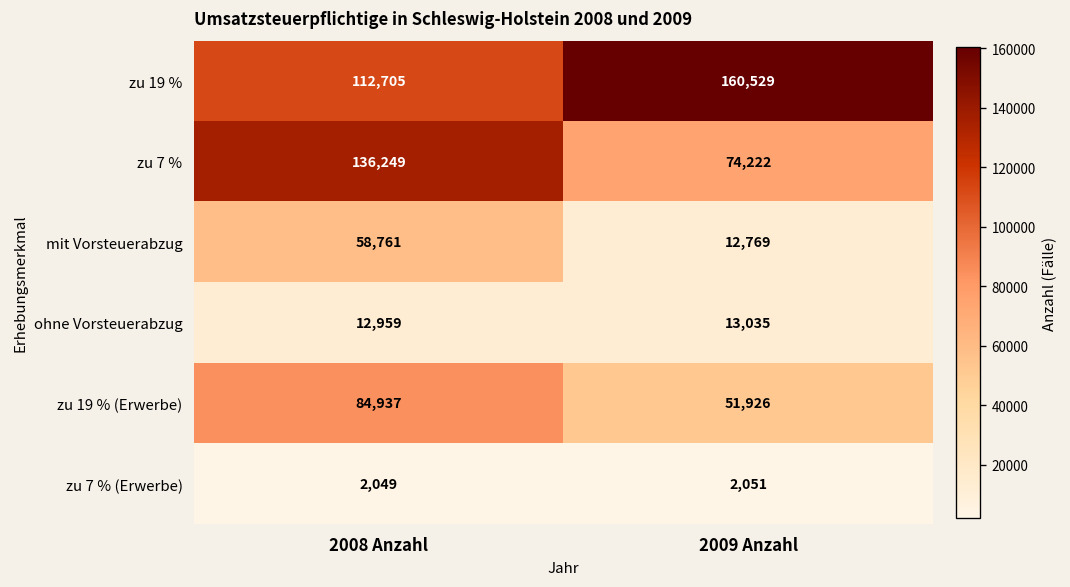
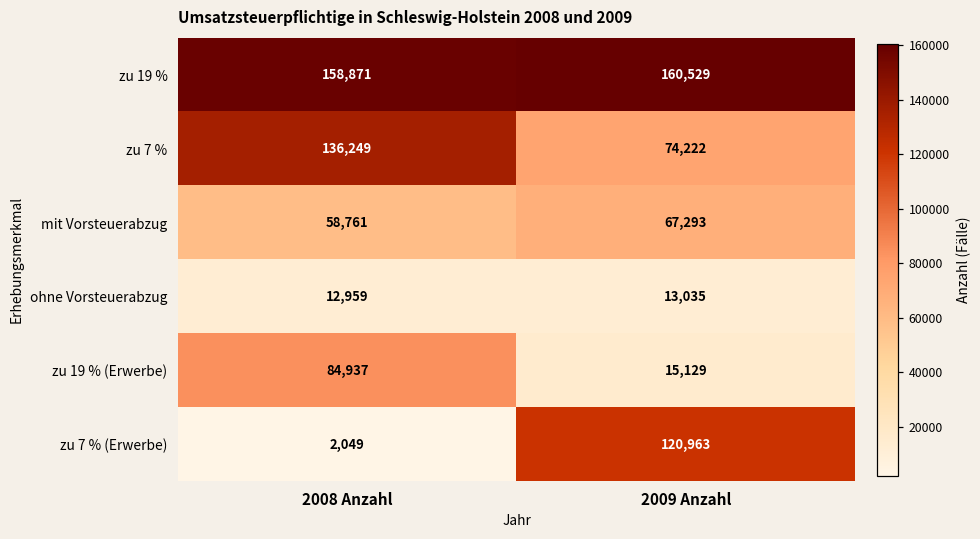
  {
    "zu 19 %": {
-     "2008 Anzahl": "112,705",
+     "2008 Anzahl": "158,871",
      "2009 Anzahl": "160,529"
    },
    "zu 7 %": {
      "2008 Anzahl": "136,249",
      "2009 Anzahl": "74,222"
    },
    "mit Vorsteuerabzug": {
      "2008 Anzahl": "58,761",
-     "2009 Anzahl": "12,769"
+     "2009 Anzahl": "67,293"
    },
    "ohne Vorsteuerabzug": {
      "2008 Anzahl": "12,959",
      "2009 Anzahl": "13,035"
    },
    "zu 19 % (Erwerbe)": {
      "2008 Anzahl": "84,937",
-     "2009 Anzahl": "51,926"
+     "2009 Anzahl": "15,129"
    },
    "zu 7 % (Erwerbe)": {
      "2008 Anzahl": "2,049",
-     "2009 Anzahl": "2,051"
+     "2009 Anzahl": "120,963"
    }
  }
